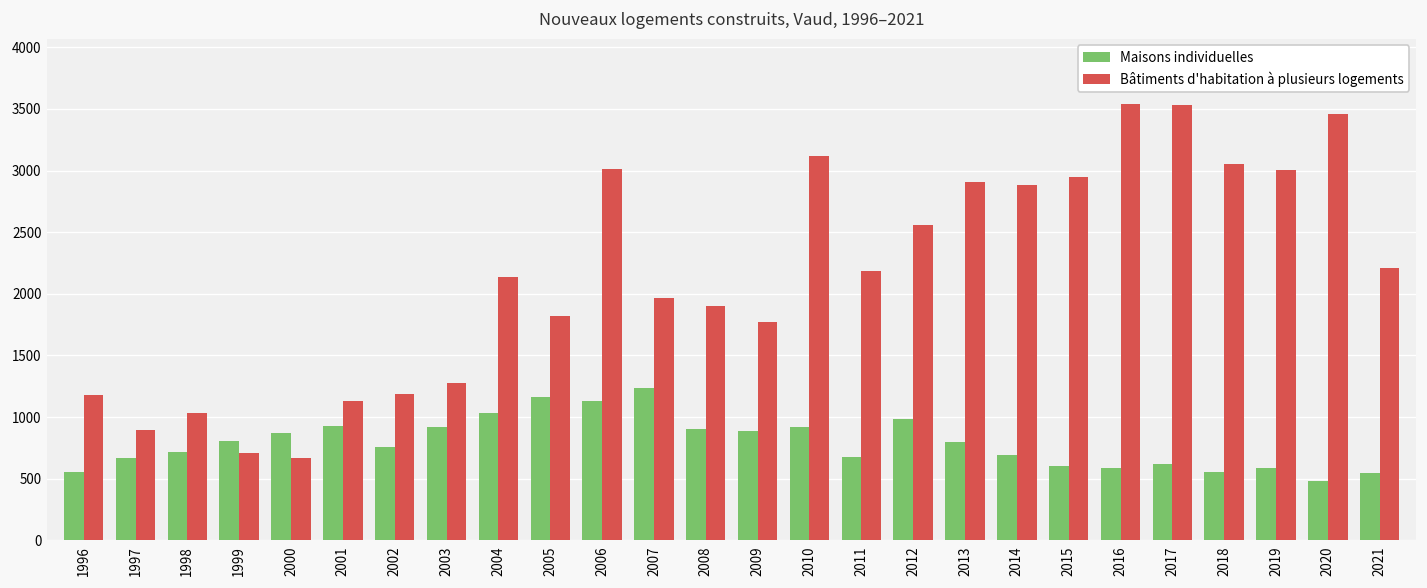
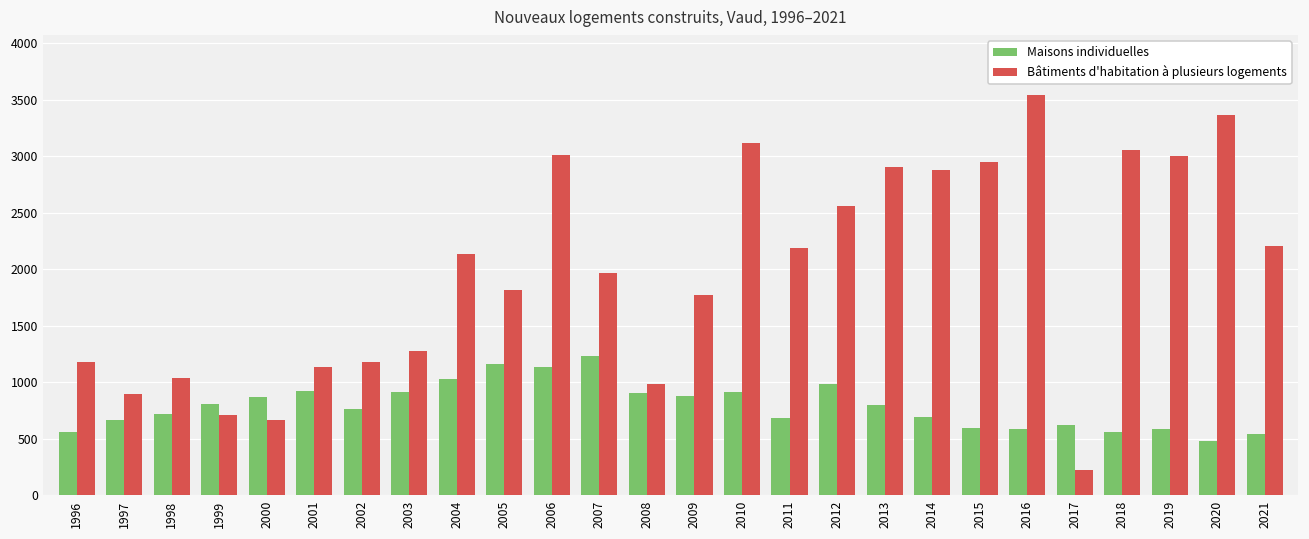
  {
    "Maisons individuelles": {
      "1996": 560,
      "1997": 670,
      "1998": 720,
      "1999": 800,
      "2000": 870,
      "2001": 930,
      "2002": 760,
      "2003": 920,
      "2004": 1030,
      "2005": 1160,
      "2006": 1130,
      "2007": 1240,
      "2008": 900,
      "2009": 880,
      "2010": 920,
      "2011": 680,
      "2012": 980,
      "2013": 800,
      "2014": 700,
      "2015": 600,
      "2016": 590,
      "2017": 620,
      "2018": 560,
      "2019": 580,
      "2020": 480,
      "2021": 550
    },
    "Bâtiments d'habitation à plusieurs logements": {
      "1996": 1180,
      "1997": 900,
      "1998": 1030,
      "1999": 710,
      "2000": 670,
      "2001": 1130,
      "2002": 1180,
      "2003": 1270,
      "2004": 2140,
      "2005": 1820,
      "2006": 3020,
      "2007": 1970,
-     "2008": 1900,
+     "2008": 980,
      "2009": 1770,
      "2010": 3120,
      "2011": 2190,
      "2012": 2560,
      "2013": 2910,
      "2014": 2880,
      "2015": 2950,
      "2016": 3540,
-     "2017": 3530,
+     "2017": 220,
      "2018": 3060,
      "2019": 3000,
-     "2020": 3460,
+     "2020": 3370,
      "2021": 2210
    }
  }
